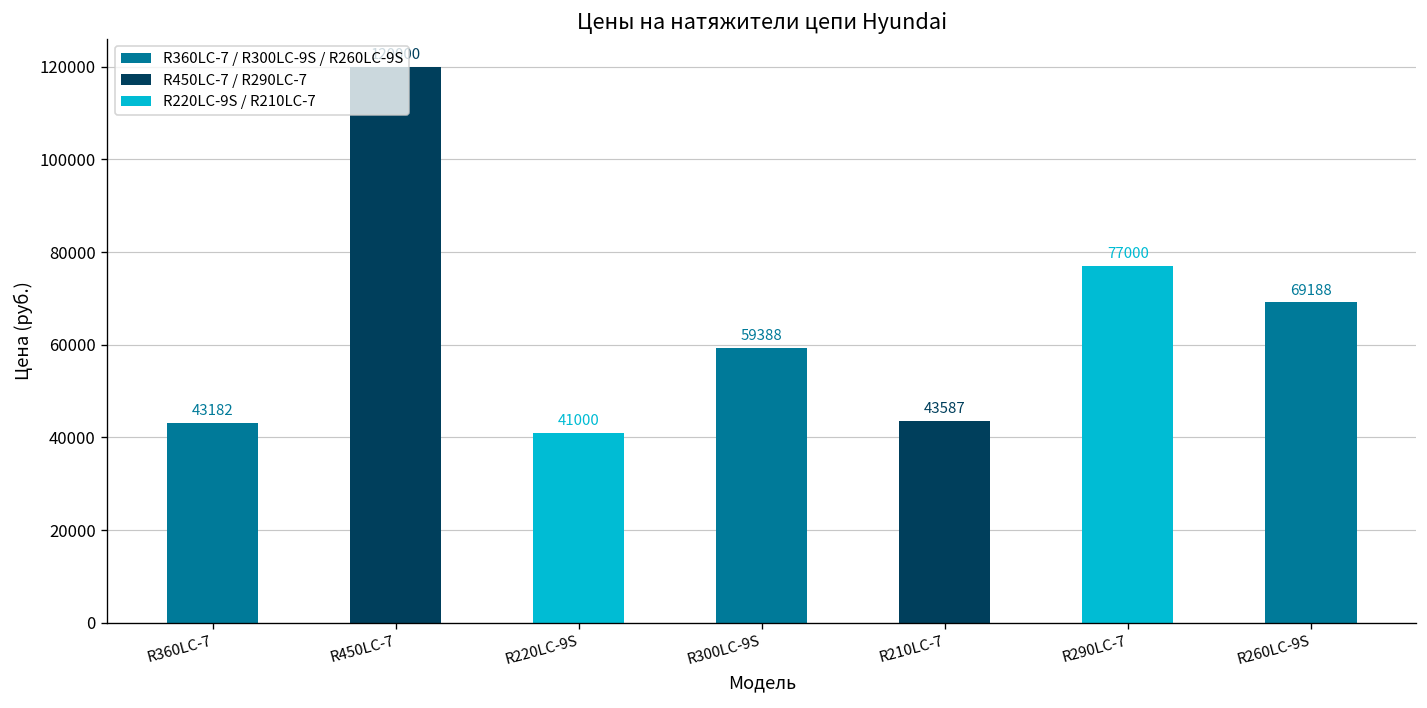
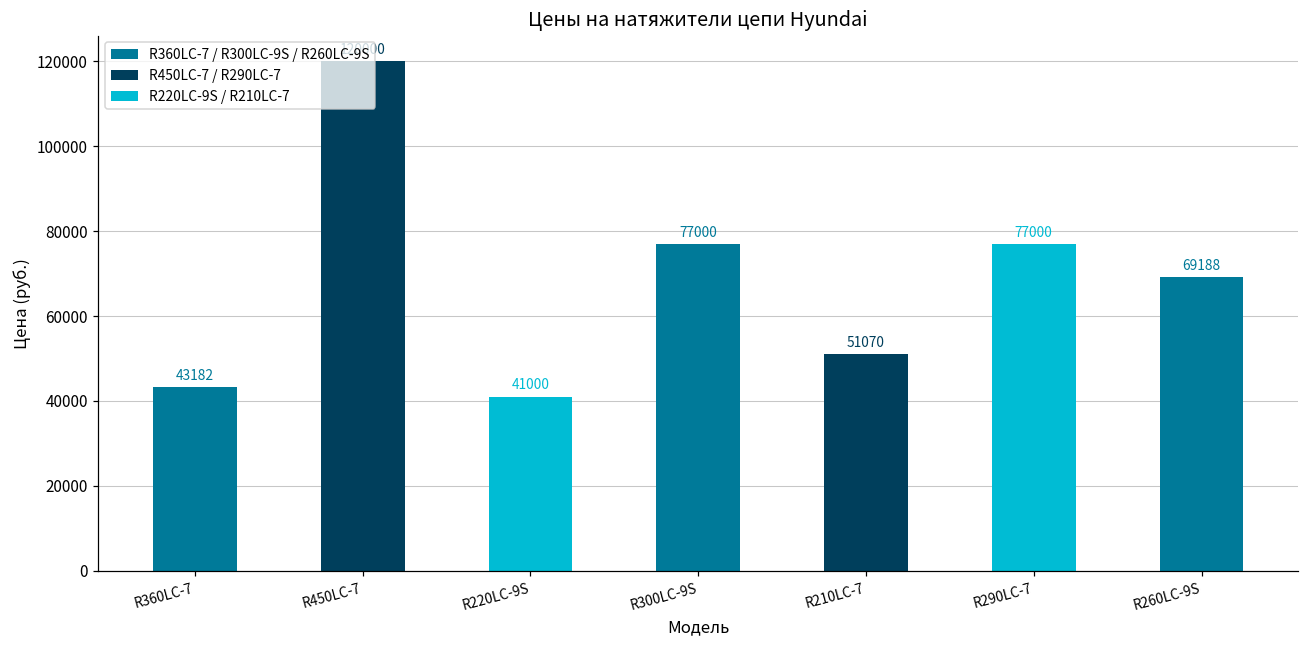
  {
    "R360LC-7": 43182,
    "R220LC-9S": 41000,
-   "R300LC-9S": 59388,
-   "R210LC-7": 43587,
+   "R300LC-9S": 77000,
+   "R210LC-7": 51070,
    "R290LC-7": 77000,
    "R260LC-9S": 69188
  }
